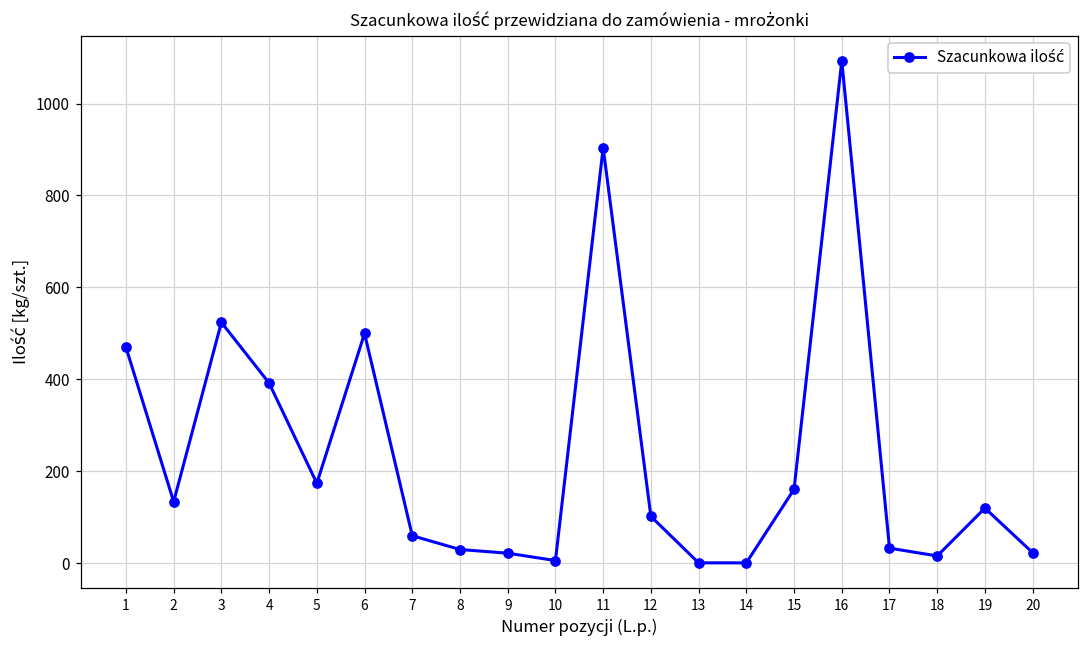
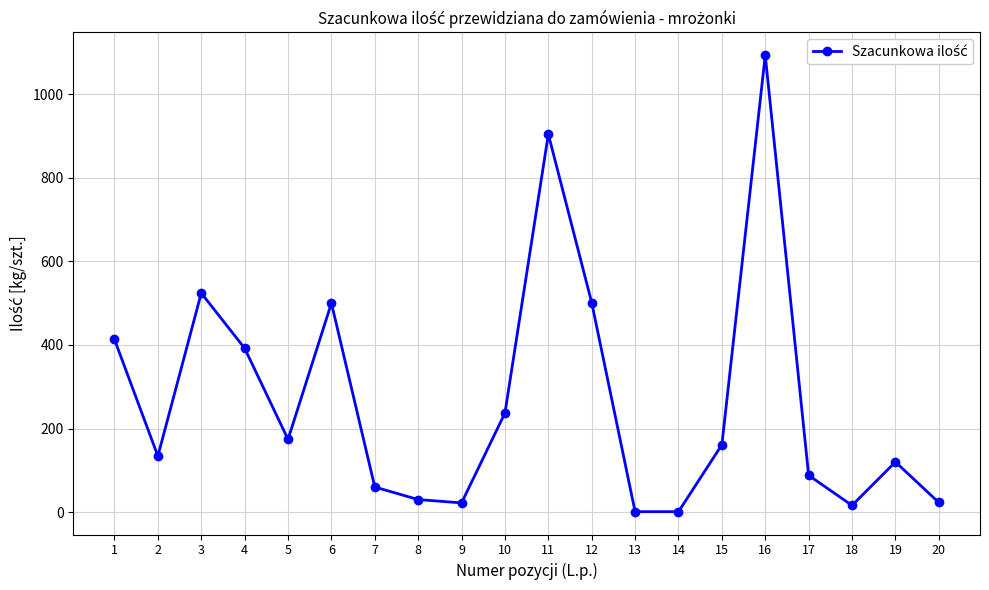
  {
-   "1": 470,
+   "1": 410,
    "2": 130,
    "3": 520,
    "4": 390,
    "5": 170,
    "6": 500,
    "7": 60,
    "8": 30,
    "9": 20,
-   "10": 10,
+   "10": 240,
    "11": 900,
-   "12": 100,
+   "12": 500,
    "13": 0,
    "14": 0,
    "15": 160,
    "16": 1090,
-   "17": 30,
+   "17": 90,
    "18": 20,
    "19": 120,
    "20": 20
  }
